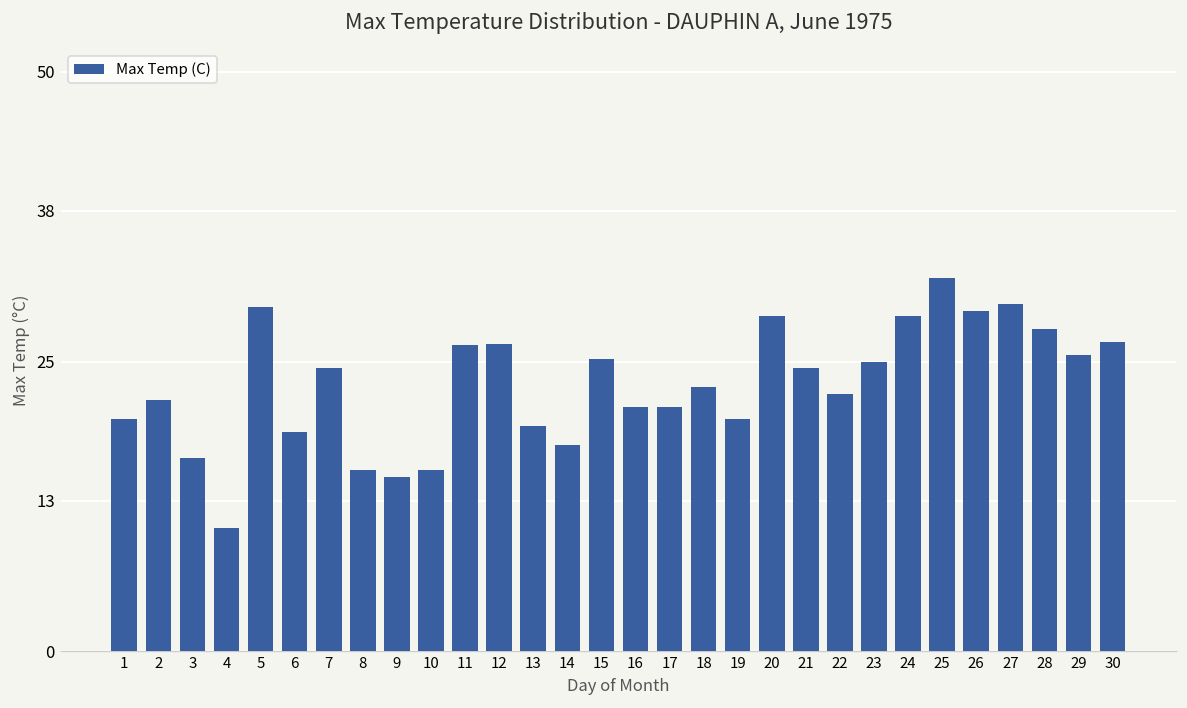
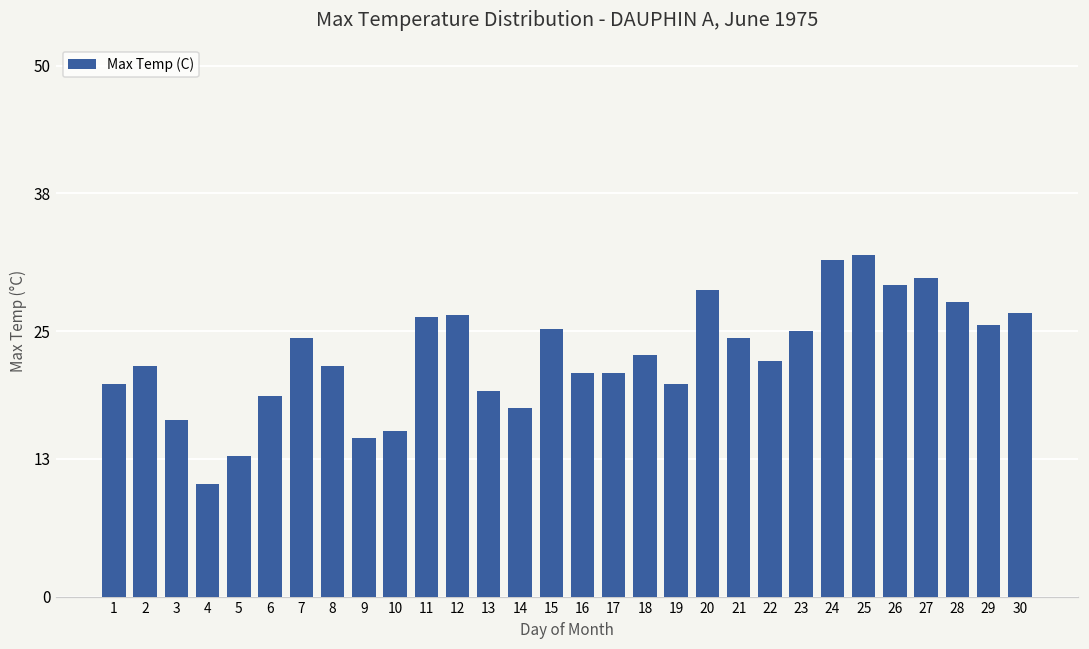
  {
    "1": 20,
    "2": 22,
    "3": 17,
    "4": 11,
-   "5": 30,
+   "5": 13,
    "6": 19,
    "7": 24,
-   "8": 16,
+   "8": 22,
    "9": 15,
    "10": 16,
    "11": 26,
    "12": 27,
    "13": 19,
    "14": 18,
    "15": 25,
    "16": 21,
    "17": 21,
    "18": 23,
    "19": 20,
    "20": 29,
    "21": 24,
    "22": 22,
    "23": 25,
-   "24": 29,
+   "24": 32,
    "25": 32,
    "26": 29,
    "27": 30,
    "28": 28,
    "29": 26,
    "30": 27
  }
